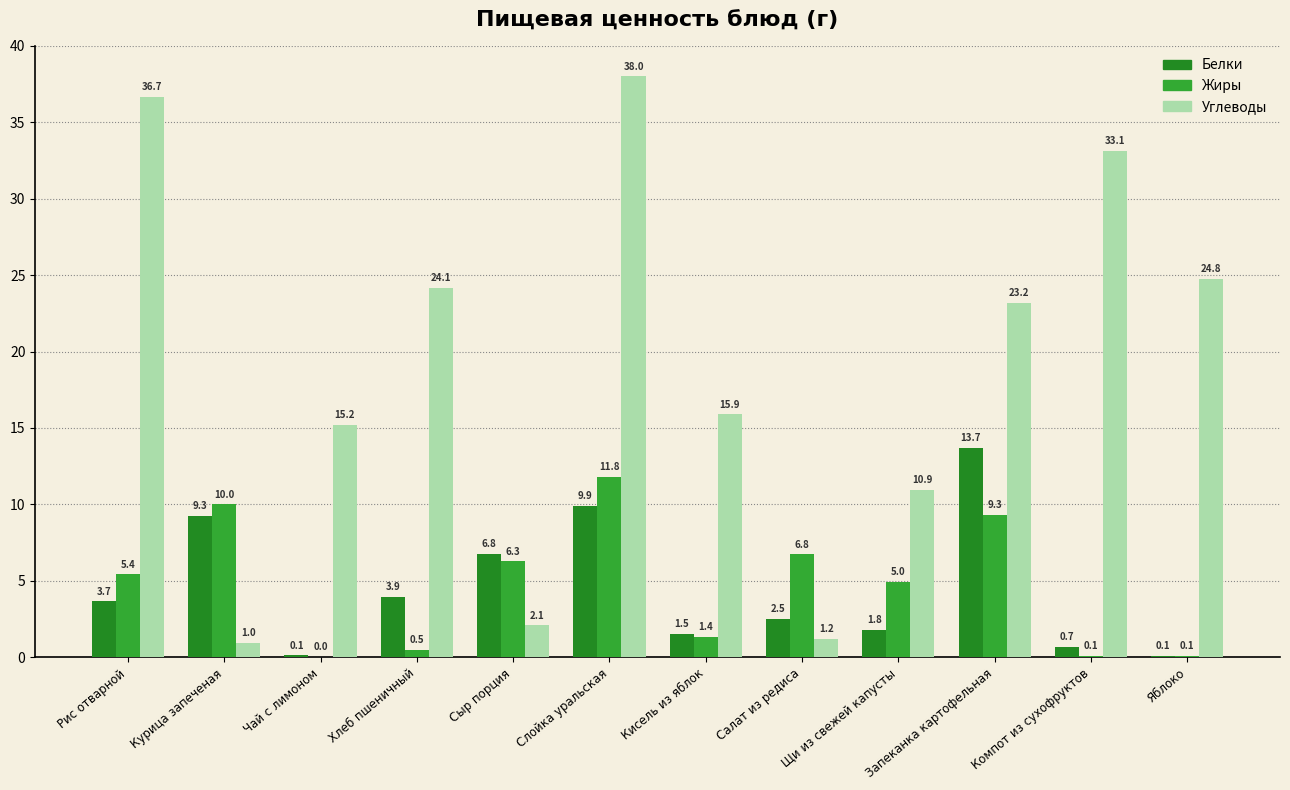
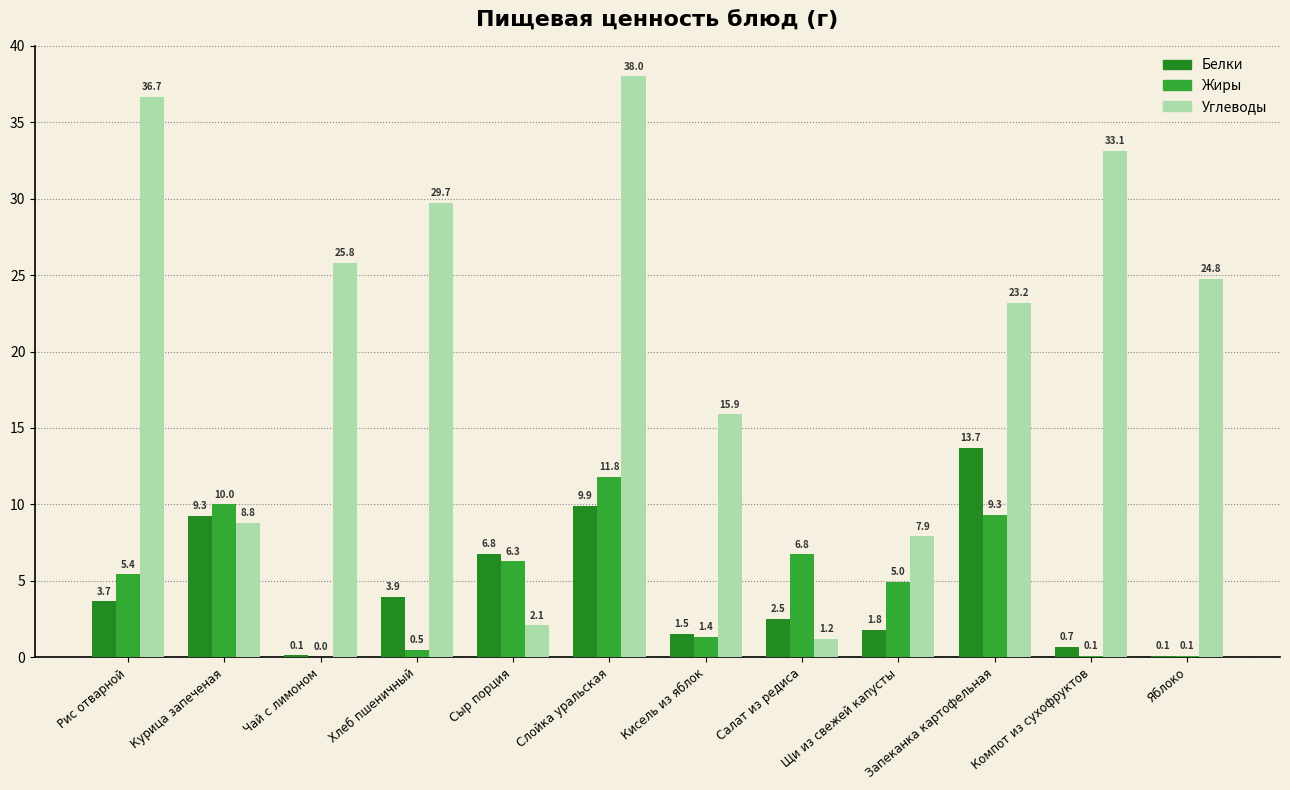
  {
    "Углеводы": {
      "Рис отварной": 36.7,
-     "Курица запеченая": 1.0,
-     "Чай с лимоном": 15.2,
-     "Хлеб пшеничный": 24.1,
+     "Курица запеченая": 8.8,
+     "Чай с лимоном": 25.8,
+     "Хлеб пшеничный": 29.7,
      "Сыр порция": 2.1,
      "Слойка уральская": 38.0,
      "Кисель из яблок": 15.9,
      "Салат из редиса": 1.2,
-     "Щи из свежей капусты": 10.9,
+     "Щи из свежей капусты": 7.9,
      "Запеканка картофельная": 23.2,
      "Компот из сухофруктов": 33.1,
      "Яблоко": 24.8
    }
  }
